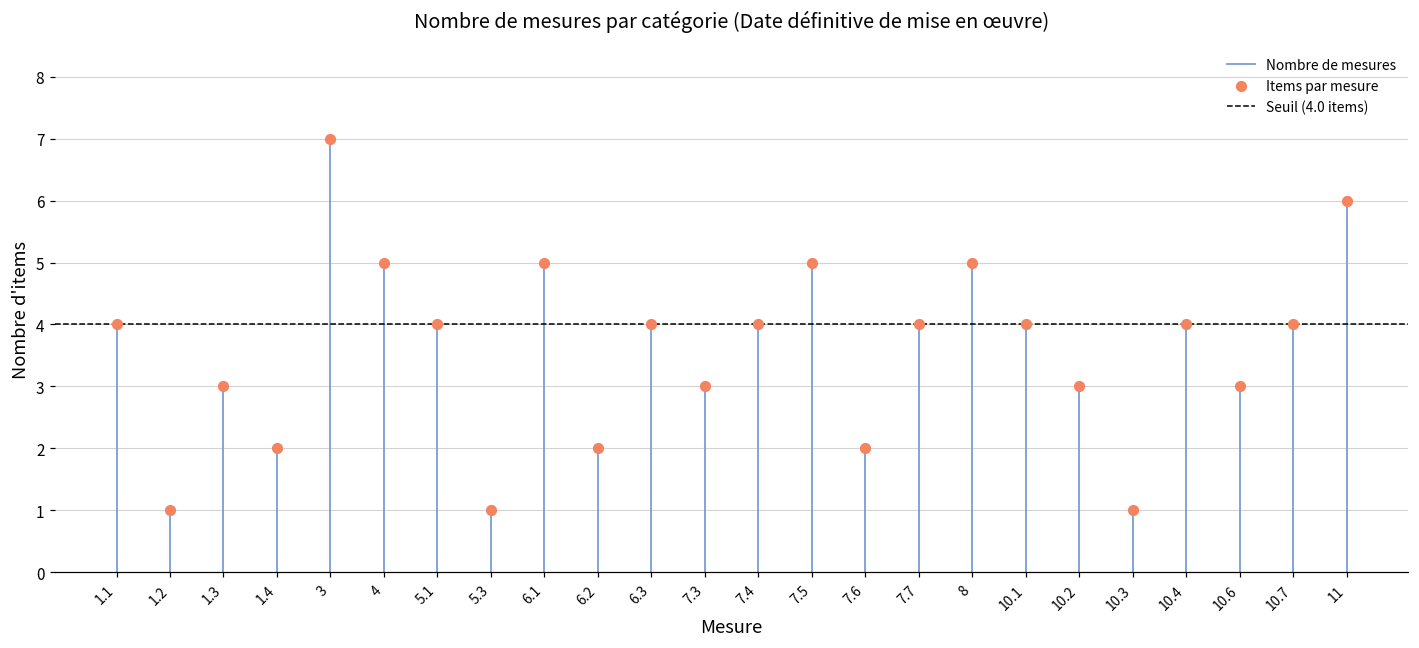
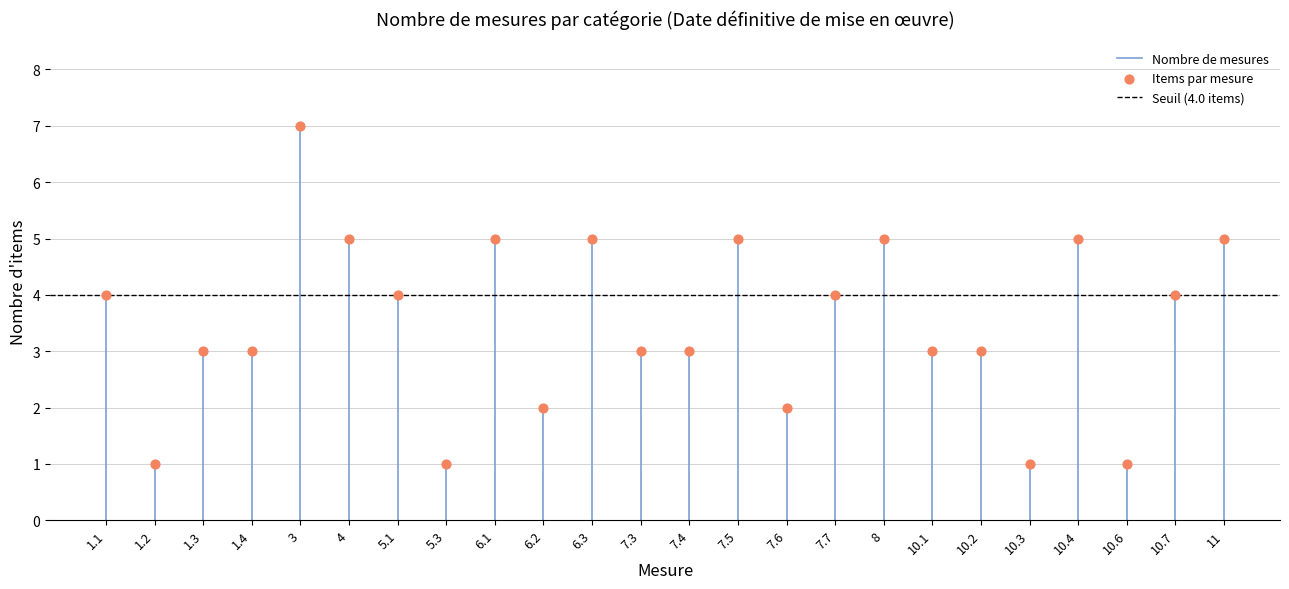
  {
    "Items par mesure": {
-     "1.4": 2,
-     "6.3": 4,
-     "7.4": 4,
-     "10.1": 4,
-     "10.4": 4,
-     "10.6": 3,
-     "11": 6
+     "1.4": 3,
+     "6.3": 5,
+     "7.4": 3,
+     "10.1": 3,
+     "10.4": 5,
+     "10.6": 1,
+     "11": 5
    }
  }
